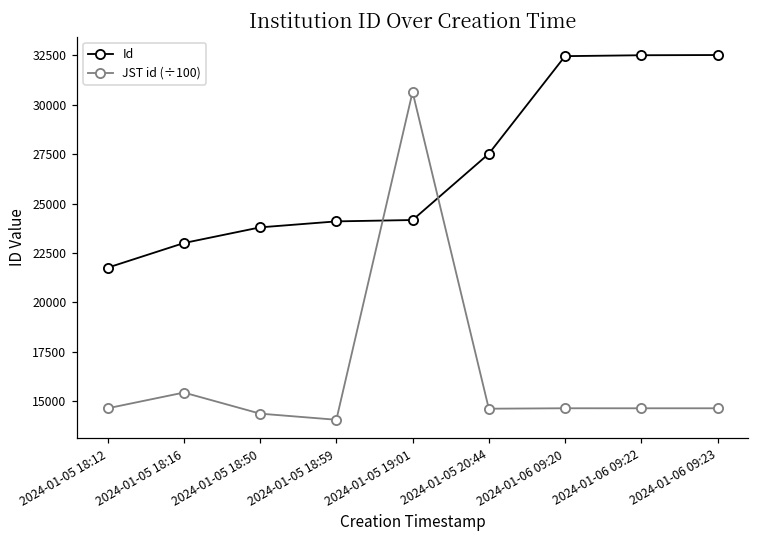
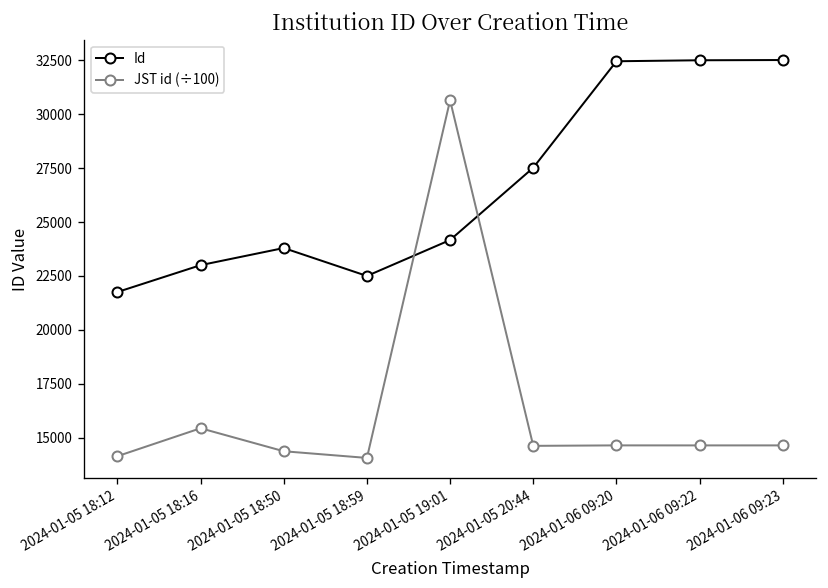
  {
    "Id": {
      "2024-01-05 18:12": 21800,
      "2024-01-05 18:16": 23000,
      "2024-01-05 18:50": 23800,
-     "2024-01-05 18:59": 24100,
+     "2024-01-05 18:59": 22500,
      "2024-01-05 19:01": 24200,
      "2024-01-05 20:44": 27500,
      "2024-01-06 09:20": 32400,
      "2024-01-06 09:22": 32500,
      "2024-01-06 09:23": 32500
    },
    "JST id (÷100)": {
-     "2024-01-05 18:12": 14700,
+     "2024-01-05 18:12": 14200,
      "2024-01-05 18:16": 15400,
      "2024-01-05 18:50": 14400,
      "2024-01-05 18:59": 14100,
      "2024-01-05 19:01": 30600,
      "2024-01-05 20:44": 14600,
      "2024-01-06 09:20": 14700,
      "2024-01-06 09:22": 14700,
      "2024-01-06 09:23": 14700
    }
  }
